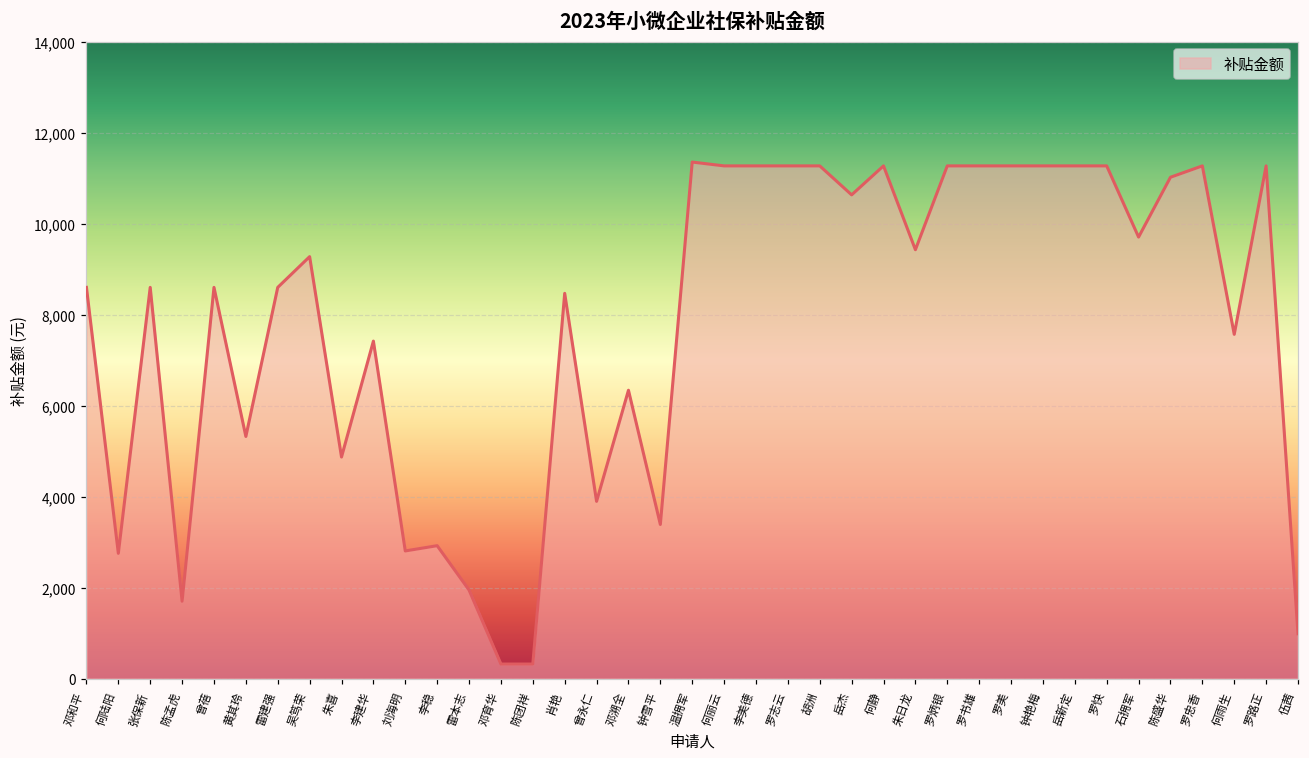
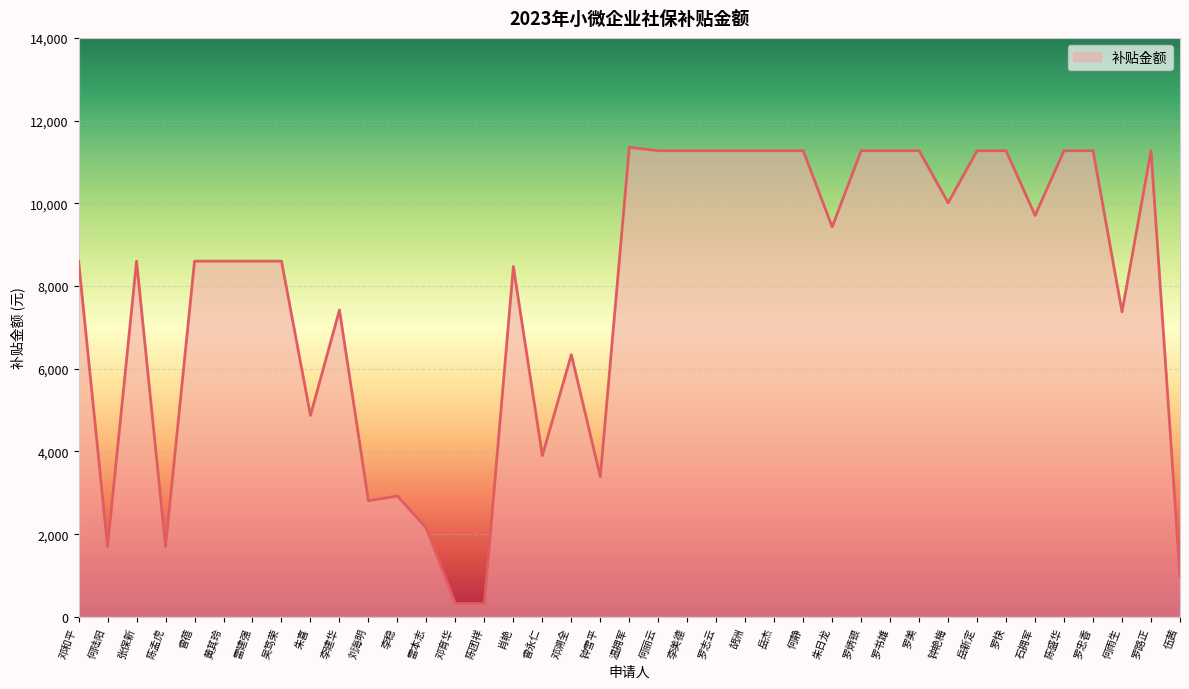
  {
    "邓和平": "8,600",
-   "何陆阳": "2,800",
+   "何陆阳": "1,700",
    "张保新": "8,600",
    "陈孟虎": "1,700",
    "曾蓓": "8,600",
-   "黄其玲": "5,300",
+   "黄其玲": "8,600",
    "雷建强": "8,600",
-   "吴笃荣": "9,300",
+   "吴笃荣": "8,600",
    "朱喜": "4,900",
    "李建华": "7,400",
    "刘海明": "2,800",
    "李稳": "2,900",
-   "雷本志": "1,900",
+   "雷本志": "2,100",
    "邓育华": "300",
    "陈团祥": "300",
    "肖艳": "8,500",
    "曾永仁": "3,900",
    "邓溯全": "6,300",
    "钟雪平": "3,400",
    "温拥军": "11,400",
    "何丽云": "11,300",
    "李美德": "11,300",
    "罗志云": "11,300",
    "胡洲": "11,300",
-   "岳杰": "10,600",
+   "岳杰": "11,300",
    "何静": "11,300",
    "朱日龙": "9,400",
    "罗炳银": "11,300",
    "罗书雄": "11,300",
    "罗美": "11,300",
-   "钟艳梅": "11,300",
+   "钟艳梅": "10,000",
    "岳新定": "11,300",
    "罗快": "11,300",
    "石拥军": "9,700",
-   "陈盛华": "11,000",
+   "陈盛华": "11,300",
    "罗忠香": "11,300",
-   "何雨生": "7,600",
+   "何雨生": "7,400",
    "罗路正": "11,300",
    "伍茜": "1,000"
  }
